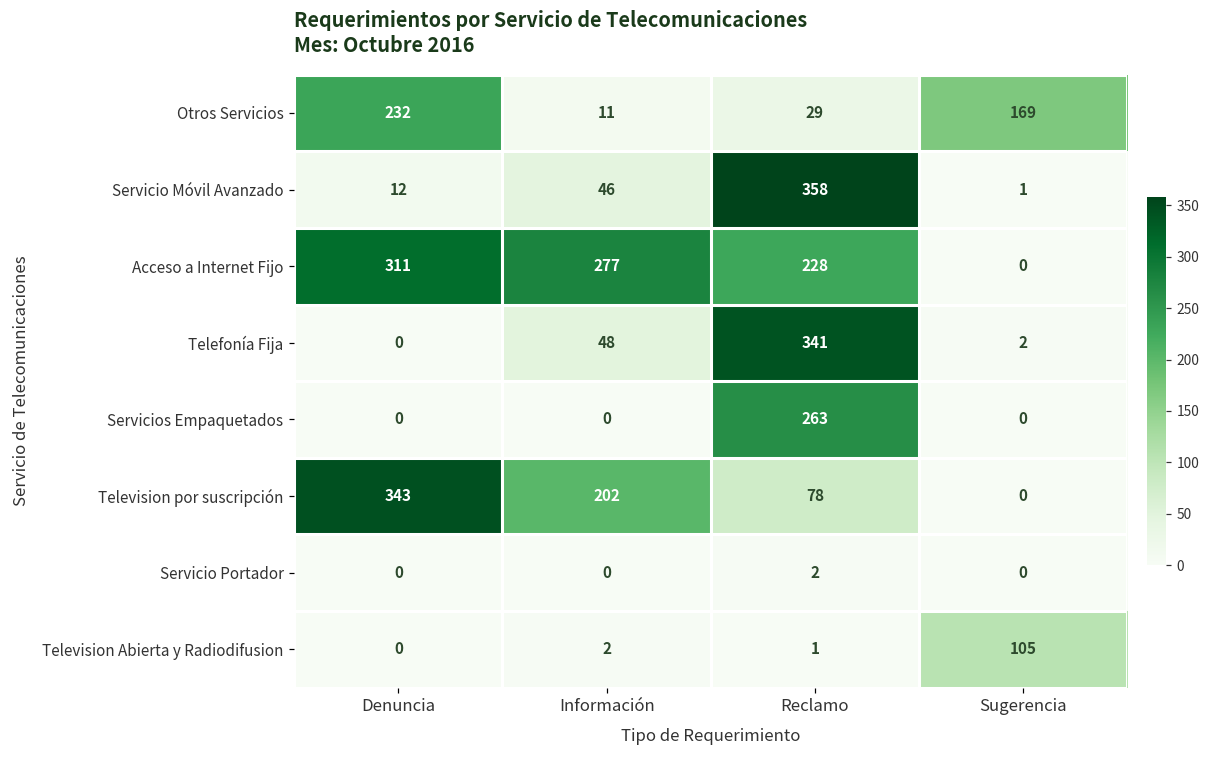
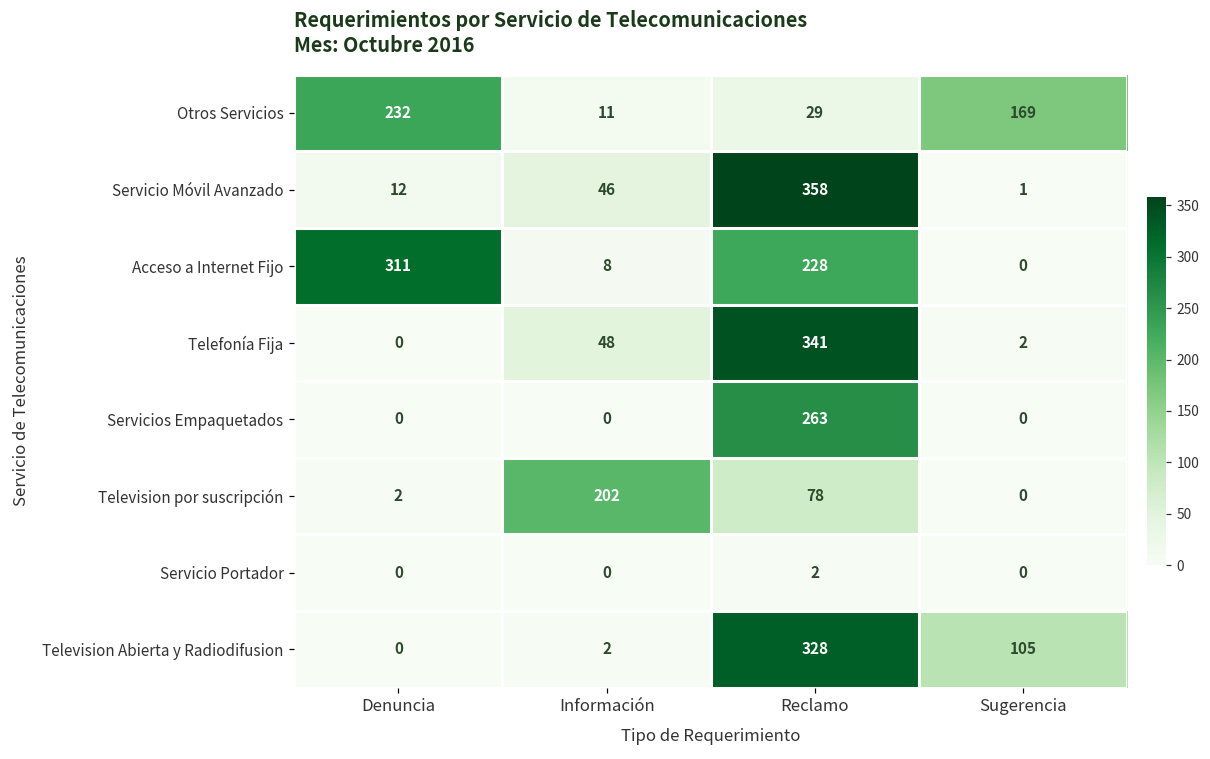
  {
    "Otros Servicios": {
      "Denuncia": 232,
      "Información": 11,
      "Reclamo": 29,
      "Sugerencia": 169
    },
    "Servicio Móvil Avanzado": {
      "Denuncia": 12,
      "Información": 46,
      "Reclamo": 358,
      "Sugerencia": 1
    },
    "Acceso a Internet Fijo": {
      "Denuncia": 311,
-     "Información": 277,
+     "Información": 8,
      "Reclamo": 228,
      "Sugerencia": 0
    },
    "Telefonía Fija": {
      "Denuncia": 0,
      "Información": 48,
      "Reclamo": 341,
      "Sugerencia": 2
    },
    "Servicios Empaquetados": {
      "Denuncia": 0,
      "Información": 0,
      "Reclamo": 263,
      "Sugerencia": 0
    },
    "Television por suscripción": {
-     "Denuncia": 343,
+     "Denuncia": 2,
      "Información": 202,
      "Reclamo": 78,
      "Sugerencia": 0
    },
    "Servicio Portador": {
      "Denuncia": 0,
      "Información": 0,
      "Reclamo": 2,
      "Sugerencia": 0
    },
    "Television Abierta y Radiodifusion": {
      "Denuncia": 0,
      "Información": 2,
-     "Reclamo": 1,
+     "Reclamo": 328,
      "Sugerencia": 105
    }
  }
